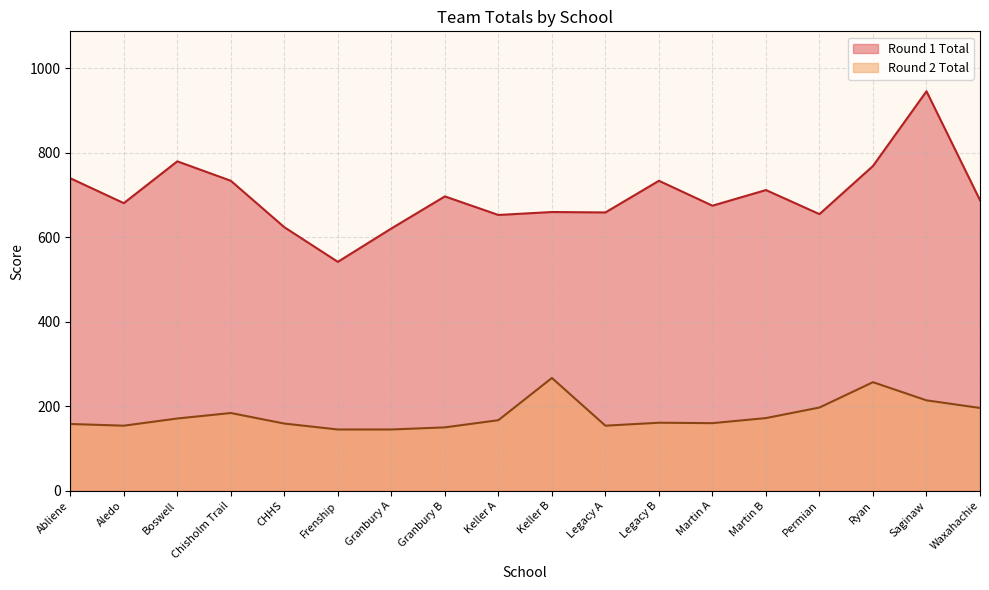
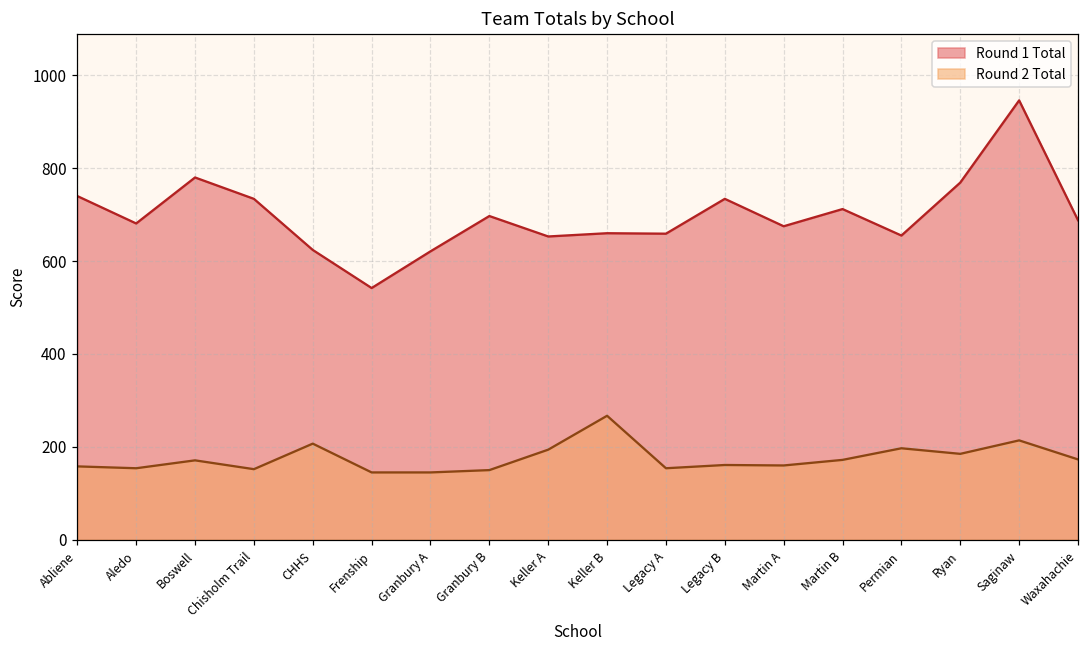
  {
    "Round 1 Total": {
      "Abliene": 740,
      "Aledo": 680,
      "Boswell": 780,
      "Chisholm Trail": 730,
      "CHHS": 620,
      "Frenship": 540,
      "Granbury A": 620,
      "Granbury B": 700,
      "Keller A": 650,
      "Keller B": 660,
      "Legacy A": 660,
      "Legacy B": 730,
      "Martin A": 680,
      "Martin B": 710,
      "Permian": 660,
      "Ryan": 770,
      "Saginaw": 950,
      "Waxahachie": 690
    },
    "Round 2 Total": {
      "Abliene": 160,
      "Aledo": 150,
      "Boswell": 170,
-     "Chisholm Trail": 180,
-     "CHHS": 160,
+     "Chisholm Trail": 150,
+     "CHHS": 210,
      "Frenship": 150,
      "Granbury A": 150,
      "Granbury B": 150,
-     "Keller A": 170,
+     "Keller A": 190,
      "Keller B": 270,
      "Legacy A": 150,
      "Legacy B": 160,
      "Martin A": 160,
      "Martin B": 170,
      "Permian": 200,
-     "Ryan": 260,
+     "Ryan": 190,
      "Saginaw": 210,
-     "Waxahachie": 200
+     "Waxahachie": 170
    }
  }
